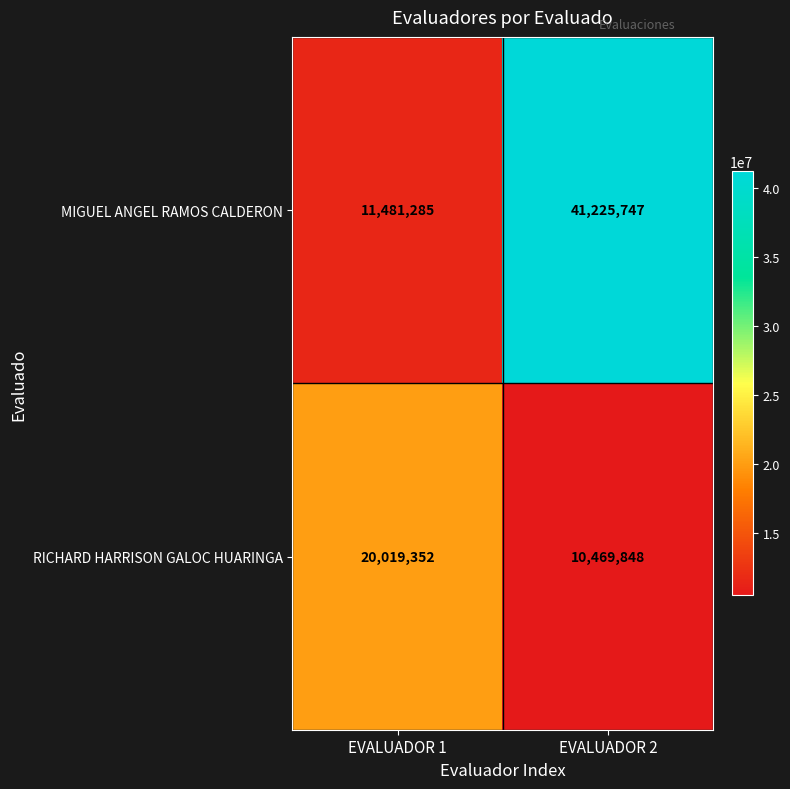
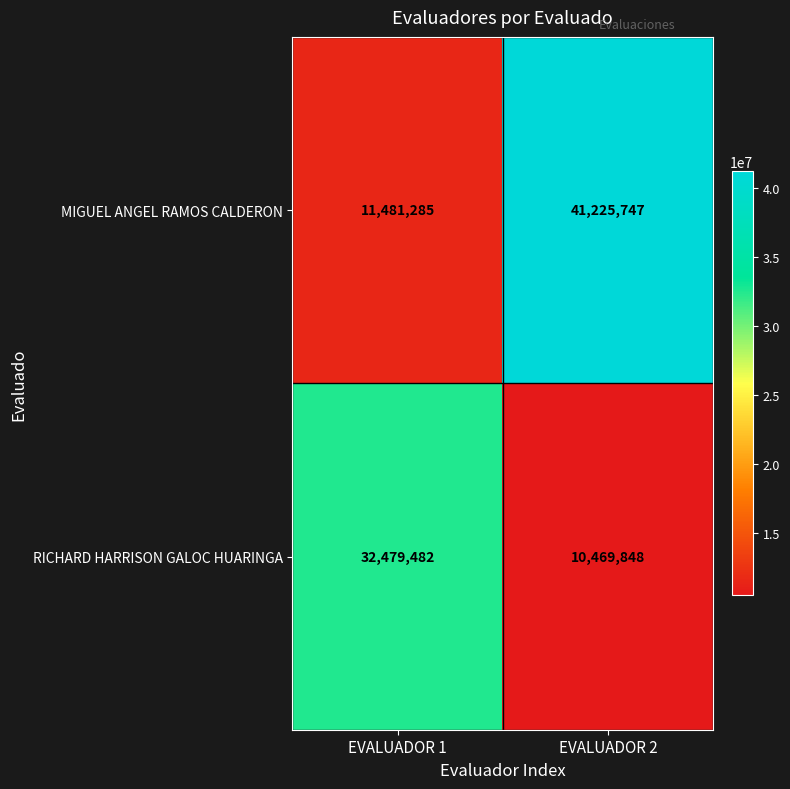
  {
    "MIGUEL ANGEL RAMOS CALDERON": {
      "EVALUADOR 1": "11,481,285",
      "EVALUADOR 2": "41,225,747"
    },
    "RICHARD HARRISON GALOC HUARINGA": {
-     "EVALUADOR 1": "20,019,352",
+     "EVALUADOR 1": "32,479,482",
      "EVALUADOR 2": "10,469,848"
    }
  }
